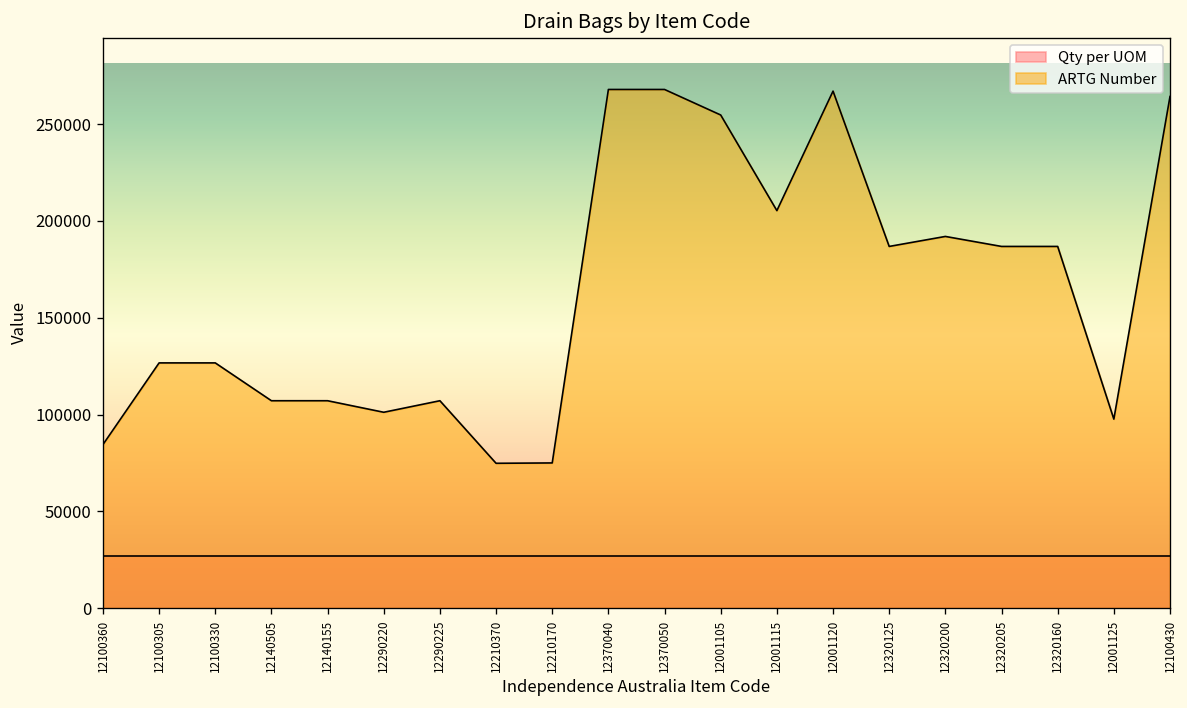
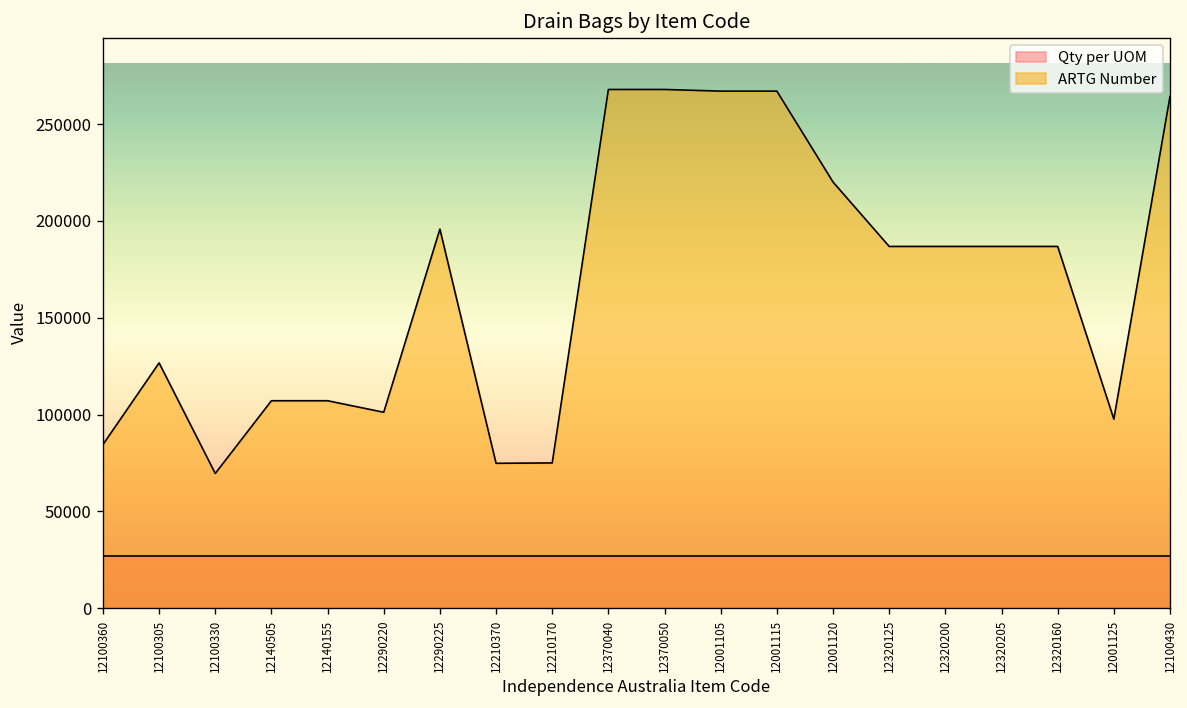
  {
    "Qty per UOM": {
      "12100360": 27000,
      "12100305": 27000,
      "12100330": 27000,
      "12140505": 27000,
      "12140155": 27000,
      "12290220": 27000,
      "12290225": 27000,
      "12210370": 27000,
      "12210170": 27000,
      "12370040": 27000,
      "12370050": 27000,
      "12001105": 27000,
      "12001115": 27000,
      "12001120": 27000,
      "12320125": 27000,
      "12320200": 27000,
      "12320205": 27000,
      "12320160": 27000,
      "12001125": 27000,
      "12100430": 27000
    },
    "ARTG Number": {
      "12100360": 84000,
      "12100305": 127000,
-     "12100330": 127000,
+     "12100330": 70000,
      "12140505": 107000,
      "12140155": 107000,
      "12290220": 101000,
-     "12290225": 107000,
+     "12290225": 196000,
      "12210370": 75000,
      "12210170": 75000,
      "12370040": 268000,
      "12370050": 268000,
-     "12001105": 255000,
-     "12001115": 205000,
-     "12001120": 267000,
+     "12001105": 267000,
+     "12001115": 267000,
+     "12001120": 220000,
      "12320125": 187000,
-     "12320200": 192000,
+     "12320200": 187000,
      "12320205": 187000,
      "12320160": 187000,
      "12001125": 98000,
      "12100430": 264000
    }
  }
